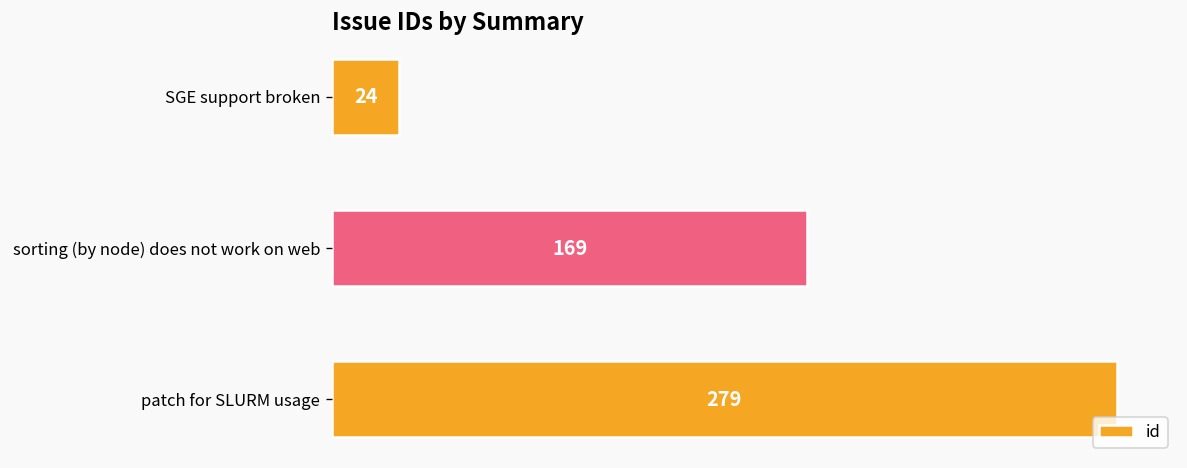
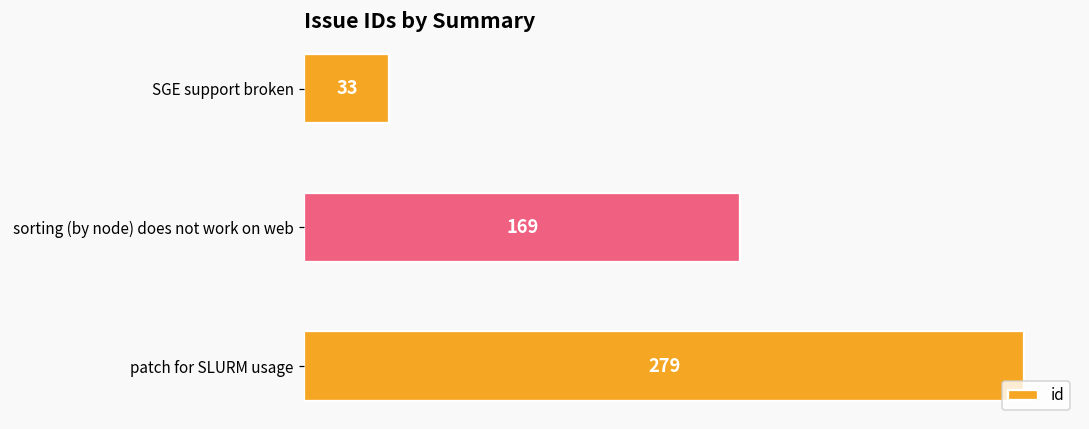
  {
-   "SGE support broken": 24,
+   "SGE support broken": 33,
    "sorting (by node) does not work on web": 169,
    "patch for SLURM usage": 279
  }
